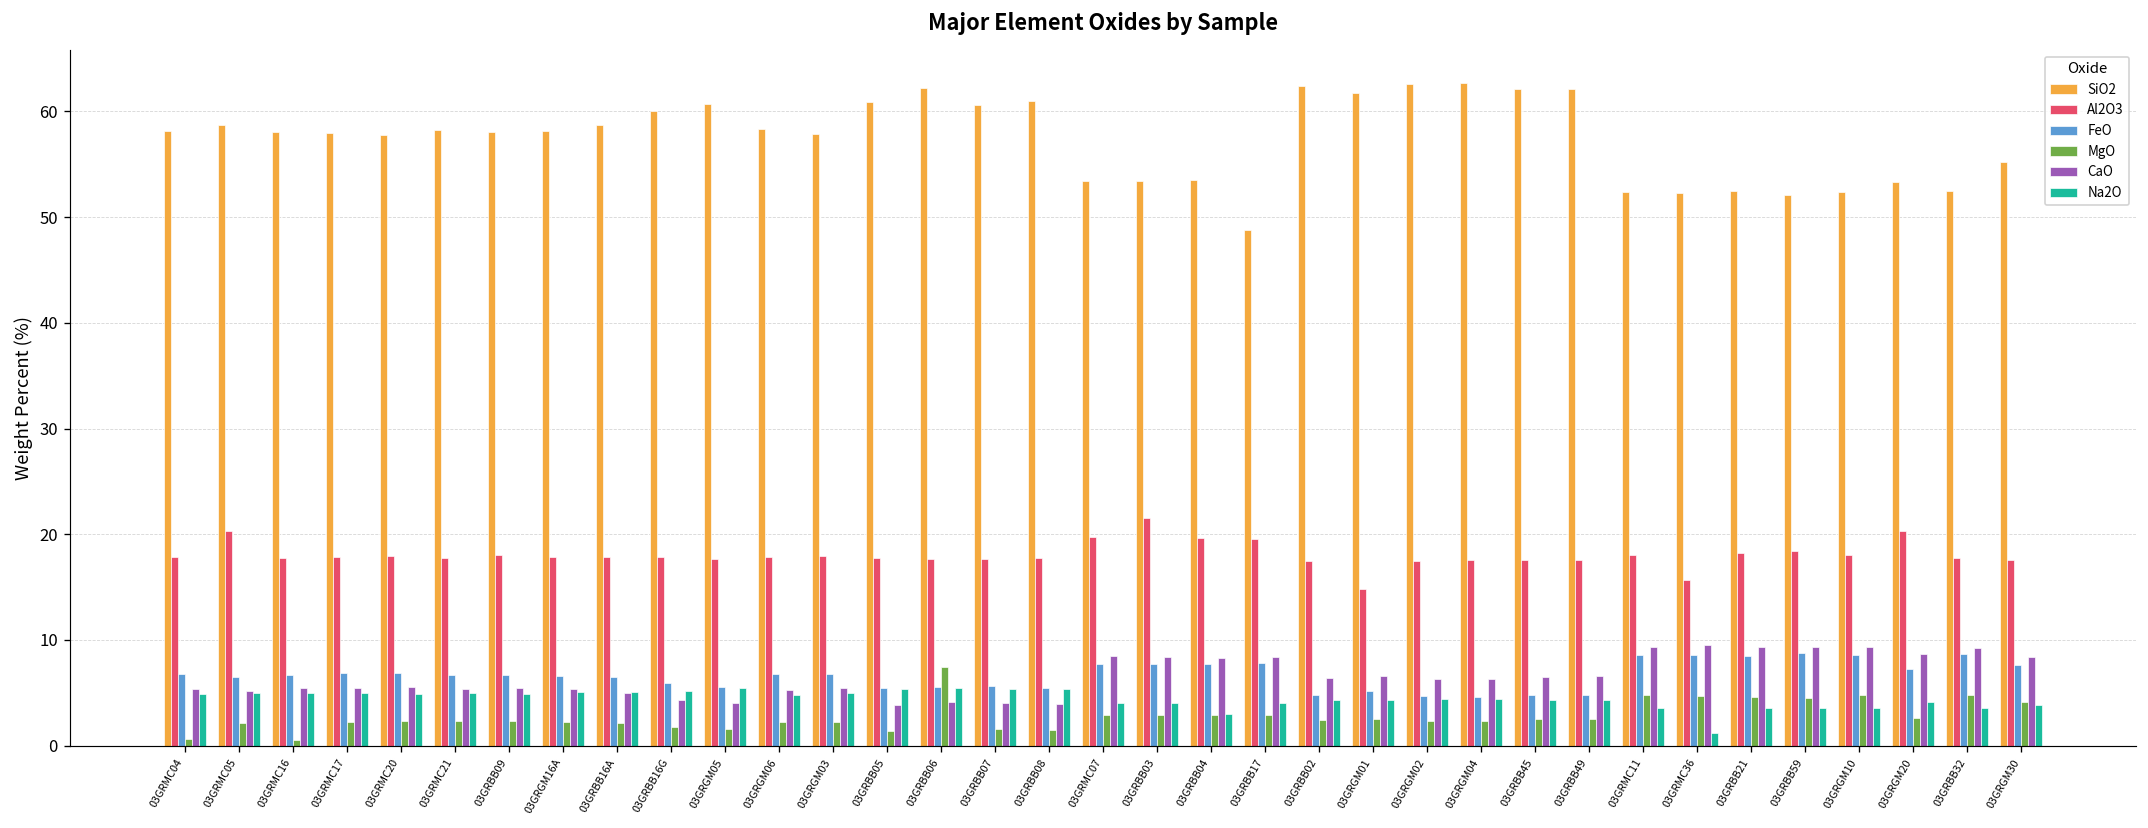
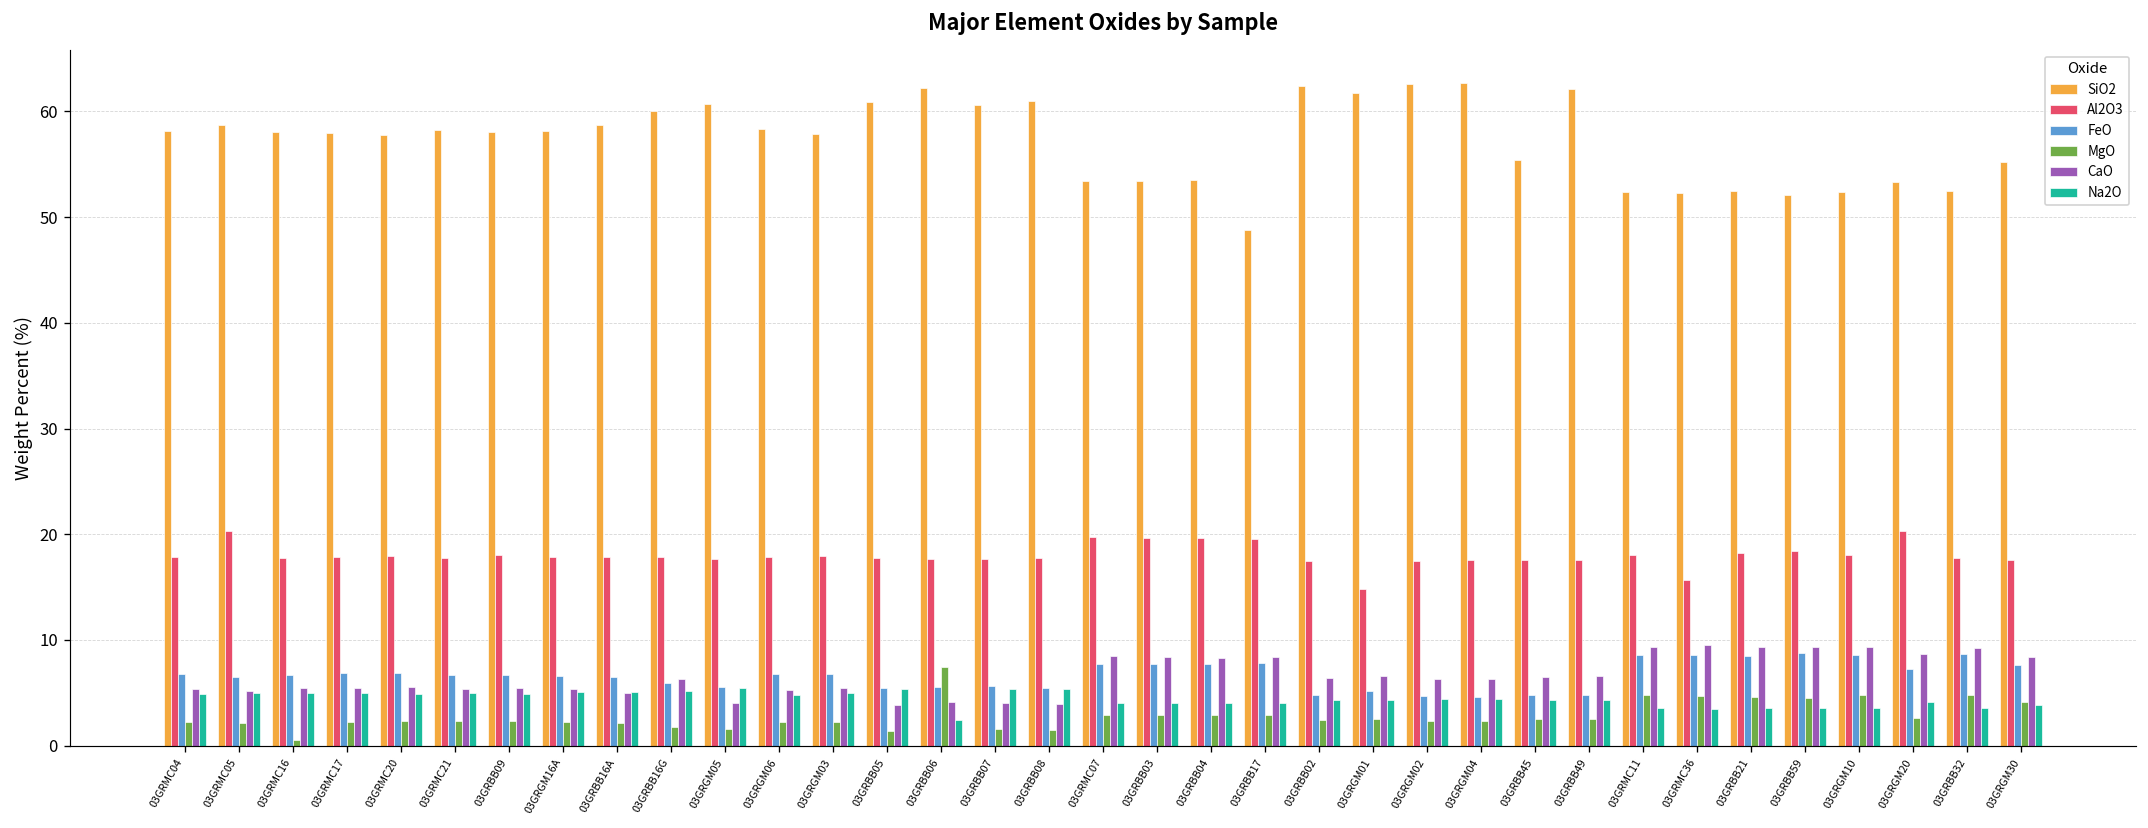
  {
    "SiO2": {
      "03GRMC04": 58,
      "03GRMC05": 59,
      "03GRMC16": 58,
      "03GRMC17": 58,
      "03GRMC20": 58,
      "03GRMC21": 58,
      "03GRBB09": 58,
      "03GRGM16A": 58,
      "03GRBB16A": 59,
      "03GRBB16G": 60,
      "03GRGM05": 61,
      "03GRGM06": 58,
      "03GRGM03": 58,
      "03GRBB05": 61,
      "03GRBB06": 62,
      "03GRBB07": 61,
      "03GRBB08": 61,
      "03GRMC07": 53,
      "03GRBB03": 53,
      "03GRBB04": 54,
      "03GRBB17": 49,
      "03GRBB02": 62,
      "03GRGM01": 62,
      "03GRGM02": 63,
      "03GRGM04": 63,
-     "03GRBB45": 62,
+     "03GRBB45": 55,
      "03GRBB49": 62,
      "03GRMC11": 52,
      "03GRMC36": 52,
      "03GRBB21": 52,
      "03GRBB59": 52,
      "03GRGM10": 52,
      "03GRGM20": 53,
      "03GRBB32": 53,
      "03GRGM30": 55
    },
    "Al2O3": {
      "03GRMC04": 18,
      "03GRMC05": 20,
      "03GRMC16": 18,
      "03GRMC17": 18,
      "03GRMC20": 18,
      "03GRMC21": 18,
      "03GRBB09": 18,
      "03GRGM16A": 18,
      "03GRBB16A": 18,
      "03GRBB16G": 18,
      "03GRGM05": 18,
      "03GRGM06": 18,
      "03GRGM03": 18,
      "03GRBB05": 18,
      "03GRBB06": 18,
      "03GRBB07": 18,
      "03GRBB08": 18,
      "03GRMC07": 20,
-     "03GRBB03": 22,
+     "03GRBB03": 20,
      "03GRBB04": 20,
      "03GRBB17": 20,
      "03GRBB02": 17,
      "03GRGM01": 15,
      "03GRGM02": 17,
      "03GRGM04": 18,
      "03GRBB45": 18,
      "03GRBB49": 18,
      "03GRMC11": 18,
      "03GRMC36": 16,
      "03GRBB21": 18,
      "03GRBB59": 18,
      "03GRGM10": 18,
      "03GRGM20": 20,
      "03GRBB32": 18,
      "03GRGM30": 18
    },
    "MgO": {
-     "03GRMC04": 1,
+     "03GRMC04": 2,
      "03GRMC05": 2,
      "03GRMC16": 1,
      "03GRMC17": 2,
      "03GRMC20": 2,
      "03GRMC21": 2,
      "03GRBB09": 2,
      "03GRGM16A": 2,
      "03GRBB16A": 2,
      "03GRBB16G": 2,
      "03GRGM05": 2,
      "03GRGM06": 2,
      "03GRGM03": 2,
      "03GRBB05": 1,
      "03GRBB06": 7,
      "03GRBB07": 2,
      "03GRBB08": 2,
      "03GRMC07": 3,
      "03GRBB03": 3,
      "03GRBB04": 3,
      "03GRBB17": 3,
      "03GRBB02": 2,
      "03GRGM01": 3,
      "03GRGM02": 2,
      "03GRGM04": 2,
      "03GRBB45": 3,
      "03GRBB49": 3,
      "03GRMC11": 5,
      "03GRMC36": 5,
      "03GRBB21": 5,
      "03GRBB59": 5,
      "03GRGM10": 5,
      "03GRGM20": 3,
      "03GRBB32": 5,
      "03GRGM30": 4
    },
    "CaO": {
      "03GRMC04": 5,
      "03GRMC05": 5,
      "03GRMC16": 5,
      "03GRMC17": 5,
      "03GRMC20": 6,
      "03GRMC21": 5,
      "03GRBB09": 5,
      "03GRGM16A": 5,
      "03GRBB16A": 5,
-     "03GRBB16G": 4,
+     "03GRBB16G": 6,
      "03GRGM05": 4,
      "03GRGM06": 5,
      "03GRGM03": 5,
      "03GRBB05": 4,
      "03GRBB06": 4,
      "03GRBB07": 4,
      "03GRBB08": 4,
      "03GRMC07": 8,
      "03GRBB03": 8,
      "03GRBB04": 8,
      "03GRBB17": 8,
      "03GRBB02": 6,
      "03GRGM01": 7,
      "03GRGM02": 6,
      "03GRGM04": 6,
      "03GRBB45": 7,
      "03GRBB49": 7,
      "03GRMC11": 9,
      "03GRMC36": 10,
      "03GRBB21": 9,
      "03GRBB59": 9,
      "03GRGM10": 9,
      "03GRGM20": 9,
      "03GRBB32": 9,
      "03GRGM30": 8
    },
    "Na2O": {
      "03GRMC04": 5,
      "03GRMC05": 5,
      "03GRMC16": 5,
      "03GRMC17": 5,
      "03GRMC20": 5,
      "03GRMC21": 5,
      "03GRBB09": 5,
      "03GRGM16A": 5,
      "03GRBB16A": 5,
      "03GRBB16G": 5,
      "03GRGM05": 5,
      "03GRGM06": 5,
      "03GRGM03": 5,
      "03GRBB05": 5,
-     "03GRBB06": 5,
+     "03GRBB06": 2,
      "03GRBB07": 5,
      "03GRBB08": 5,
      "03GRMC07": 4,
      "03GRBB03": 4,
-     "03GRBB04": 3,
+     "03GRBB04": 4,
      "03GRBB17": 4,
      "03GRBB02": 4,
      "03GRGM01": 4,
      "03GRGM02": 4,
      "03GRGM04": 4,
      "03GRBB45": 4,
      "03GRBB49": 4,
      "03GRMC11": 4,
-     "03GRMC36": 1,
+     "03GRMC36": 3,
      "03GRBB21": 4,
      "03GRBB59": 4,
      "03GRGM10": 4,
      "03GRGM20": 4,
      "03GRBB32": 4,
      "03GRGM30": 4
    }
  }
